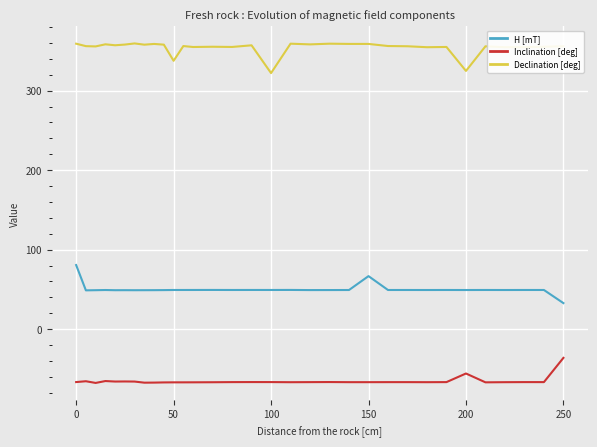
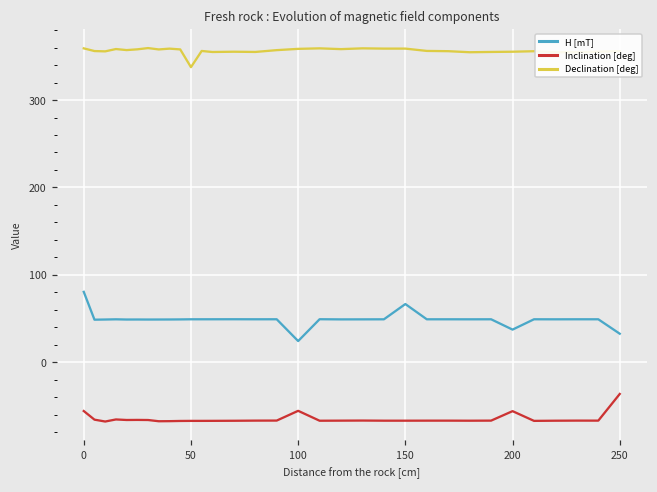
  {
    "H [mT]": {
      "0": 80,
      "50": 50,
-     "100": 50,
+     "100": 20,
      "150": 70,
-     "200": 50,
+     "200": 40,
      "250": 30
    },
    "Inclination [deg]": {
-     "0": -70,
+     "0": -60,
      "50": -70,
-     "100": -70,
+     "100": -60,
      "150": -70,
      "200": -60,
      "250": -40
    },
    "Declination [deg]": {
      "0": 360,
      "50": 340,
-     "100": 320,
+     "100": 360,
      "150": 360,
-     "200": 320
+     "200": 360
    }
  }
